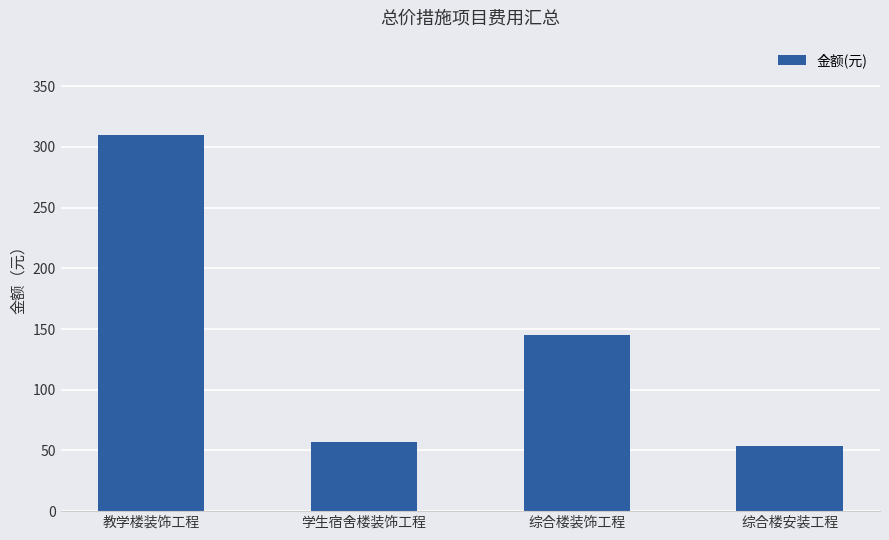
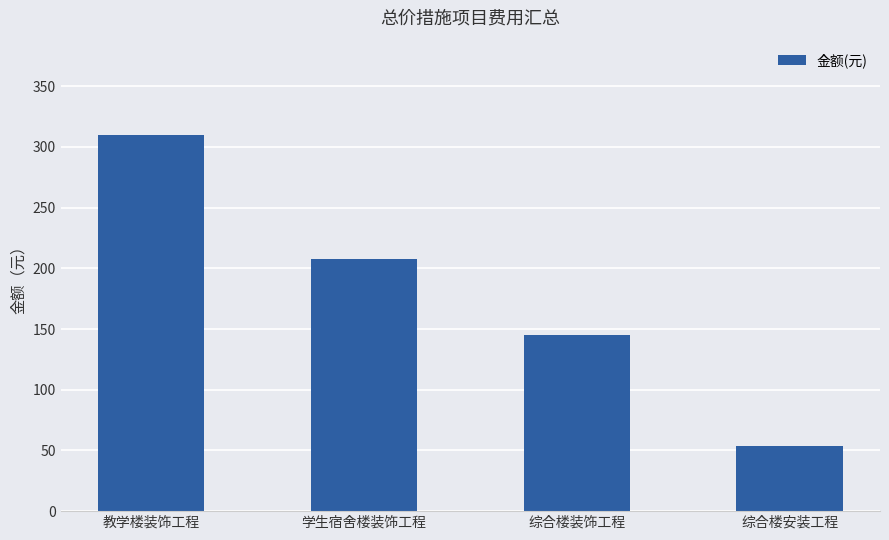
  {
    "教学楼装饰工程": 310,
-   "学生宿舍楼装饰工程": 57,
+   "学生宿舍楼装饰工程": 208,
    "综合楼装饰工程": 145,
    "综合楼安装工程": 54
  }
